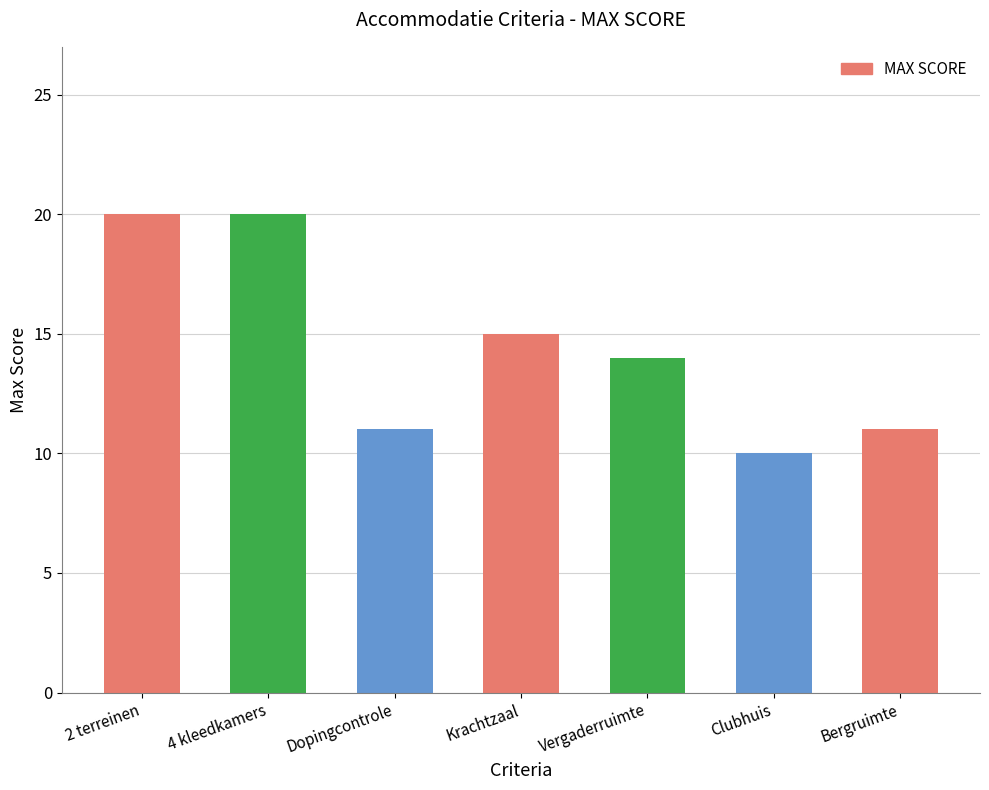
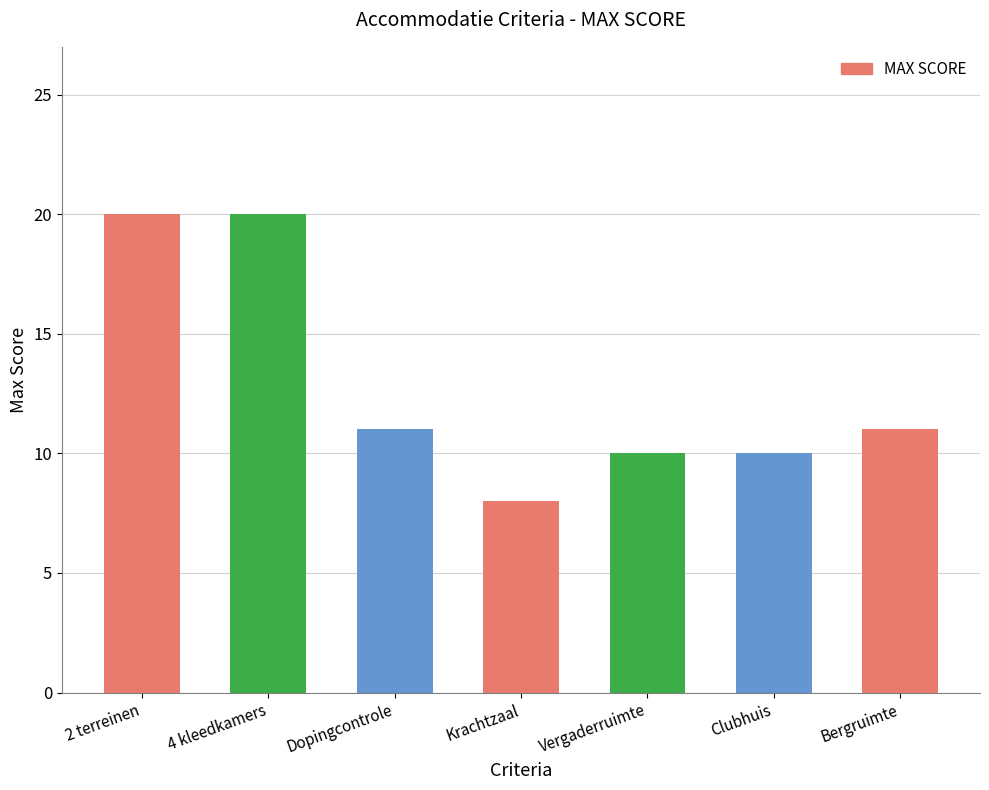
  {
    "2 terreinen": 20,
    "4 kleedkamers": 20,
    "Dopingcontrole": 11,
-   "Krachtzaal": 15,
-   "Vergaderruimte": 14,
+   "Krachtzaal": 8,
+   "Vergaderruimte": 10,
    "Clubhuis": 10,
    "Bergruimte": 11
  }
